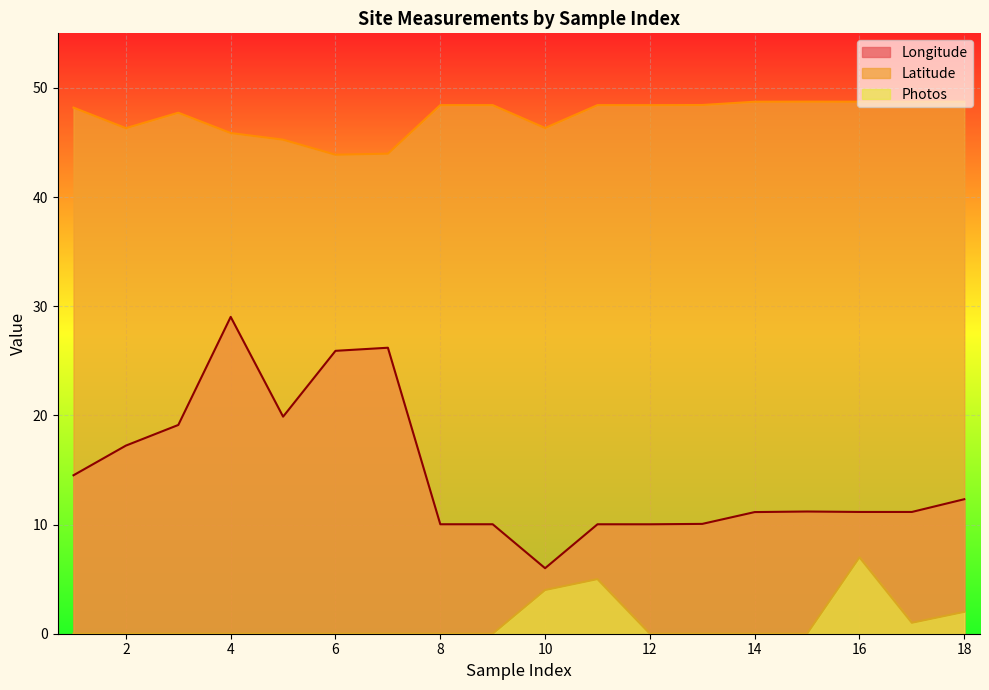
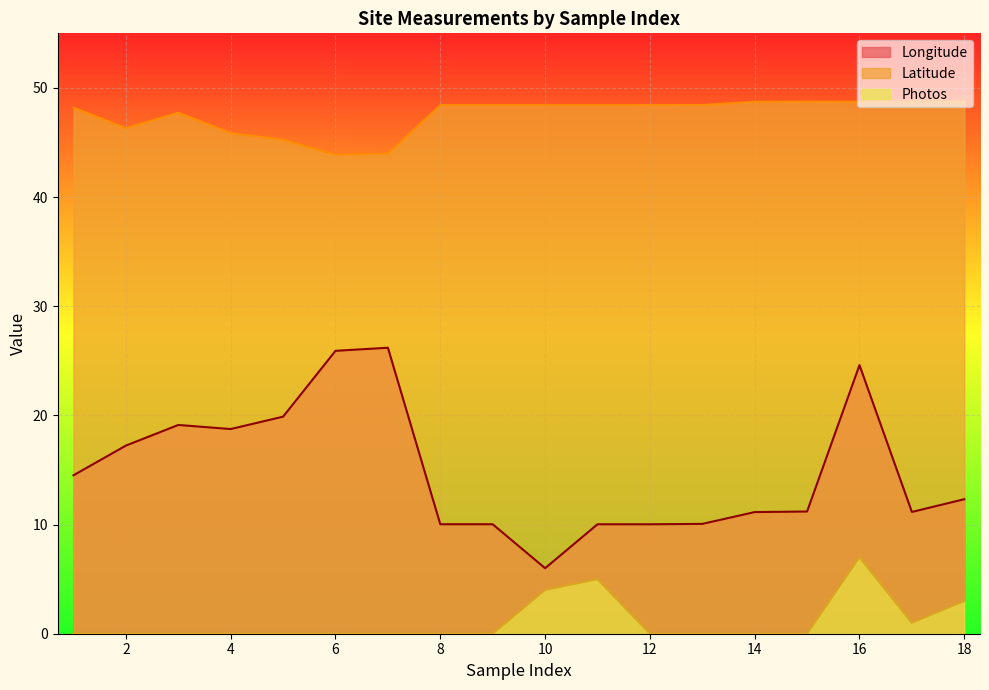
  {
    "Longitude": {
      "2": 17.2,
-     "4": 29.0,
+     "4": 18.7,
      "6": 25.9,
      "8": 10.0,
      "10": 6.0,
      "12": 10.0,
      "14": 11.1,
-     "16": 11.2,
+     "16": 24.6,
      "18": 12.3
    },
    "Latitude": {
      "2": 46.3,
      "4": 45.9,
      "6": 43.9,
      "8": 48.4,
-     "10": 46.3,
+     "10": 48.4,
      "12": 48.4,
      "14": 48.7
    },
    "Photos": {
      "2": 0,
      "4": 0,
      "6": 0,
      "8": 0,
      "10": 4,
      "12": 0,
      "14": 0,
      "16": 7,
-     "18": 2
+     "18": 3
    }
  }
